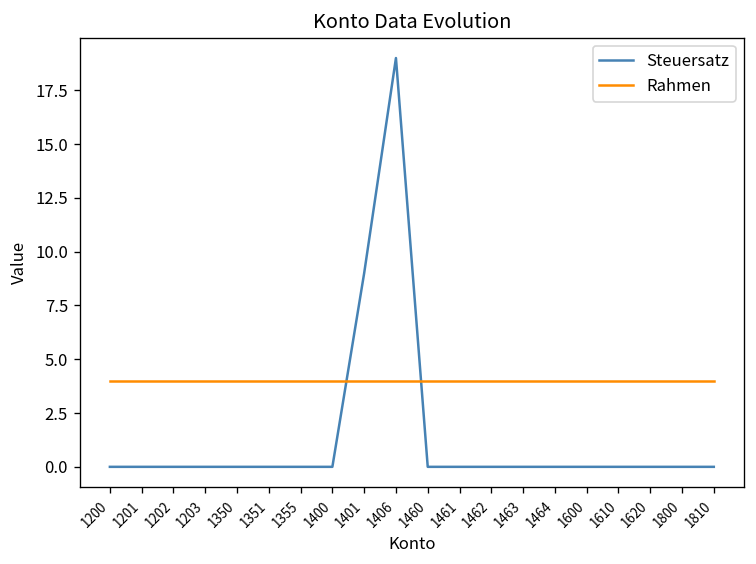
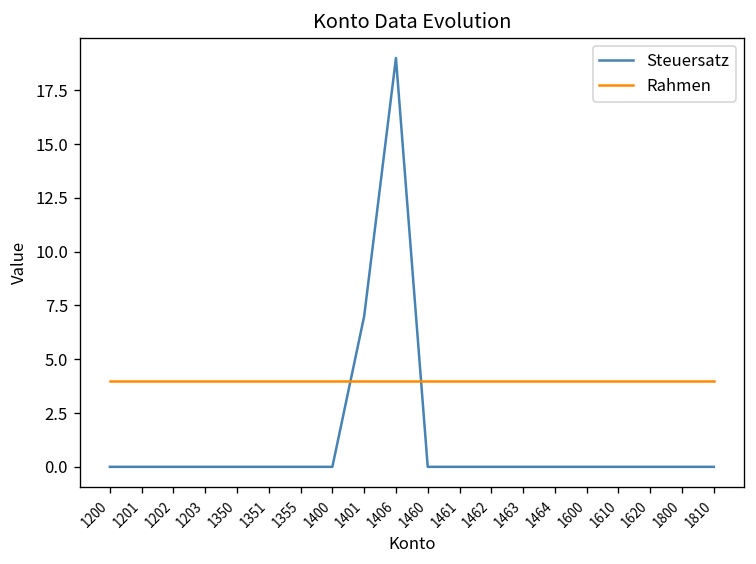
  {
    "Steuersatz": {
      "1200": 0,
      "1201": 0,
      "1202": 0,
      "1203": 0,
      "1350": 0,
      "1351": 0,
      "1355": 0,
      "1400": 0,
-     "1401": 9,
+     "1401": 7,
      "1406": 19,
      "1460": 0,
      "1461": 0,
      "1462": 0,
      "1463": 0,
      "1464": 0,
      "1600": 0,
      "1610": 0,
      "1620": 0,
      "1800": 0,
      "1810": 0
    },
    "Rahmen": {
      "1200": 4,
      "1201": 4,
      "1202": 4,
      "1203": 4,
      "1350": 4,
      "1351": 4,
      "1355": 4,
      "1400": 4,
      "1401": 4,
      "1406": 4,
      "1460": 4,
      "1461": 4,
      "1462": 4,
      "1463": 4,
      "1464": 4,
      "1600": 4,
      "1610": 4,
      "1620": 4,
      "1800": 4,
      "1810": 4
    }
  }
